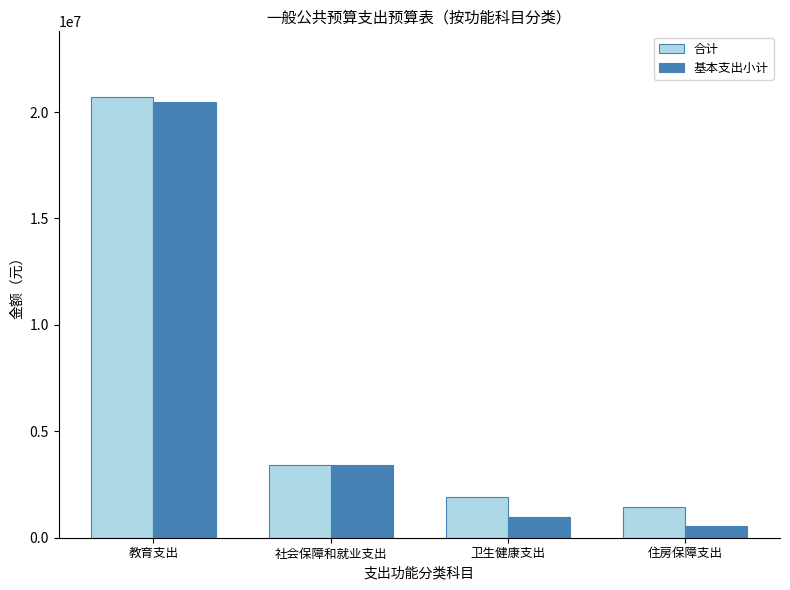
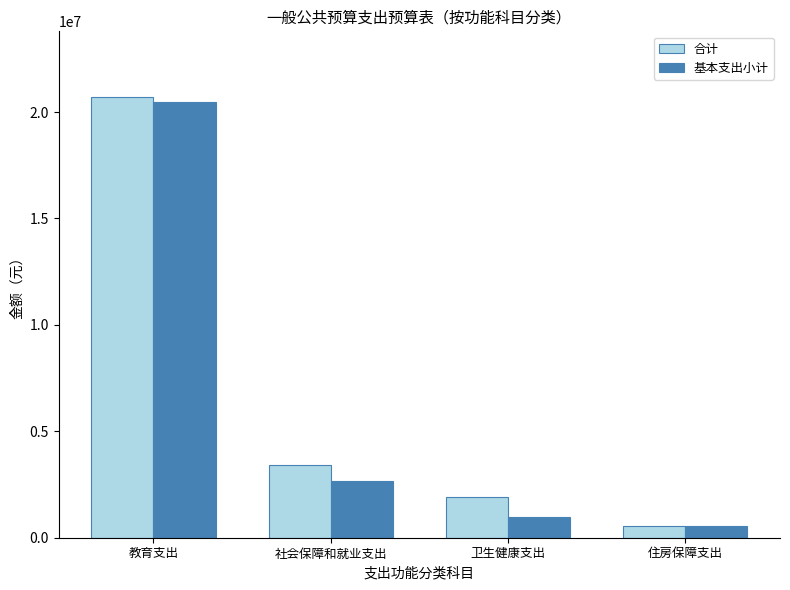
  {
    "合计": {
      "教育支出": 20700000,
      "社会保障和就业支出": 3400000,
      "卫生健康支出": 1900000,
-     "住房保障支出": 1400000
+     "住房保障支出": 500000
    },
    "基本支出小计": {
      "教育支出": 20500000,
-     "社会保障和就业支出": 3400000,
+     "社会保障和就业支出": 2700000,
      "卫生健康支出": 1000000,
      "住房保障支出": 600000
    }
  }
